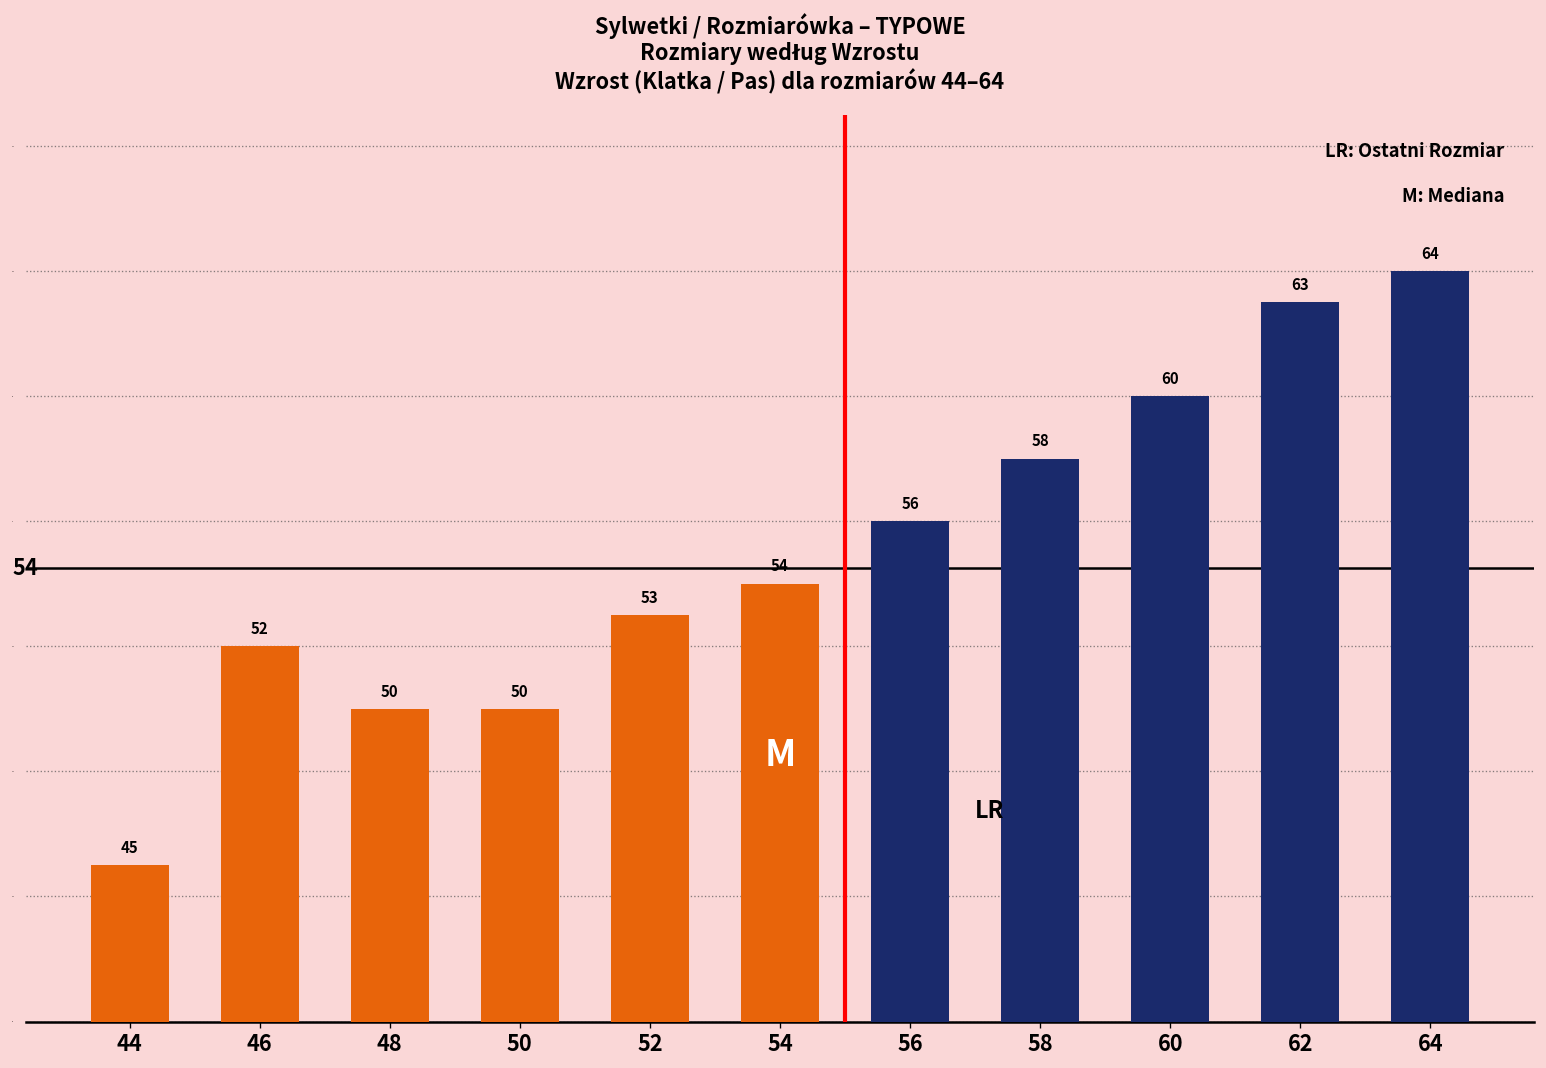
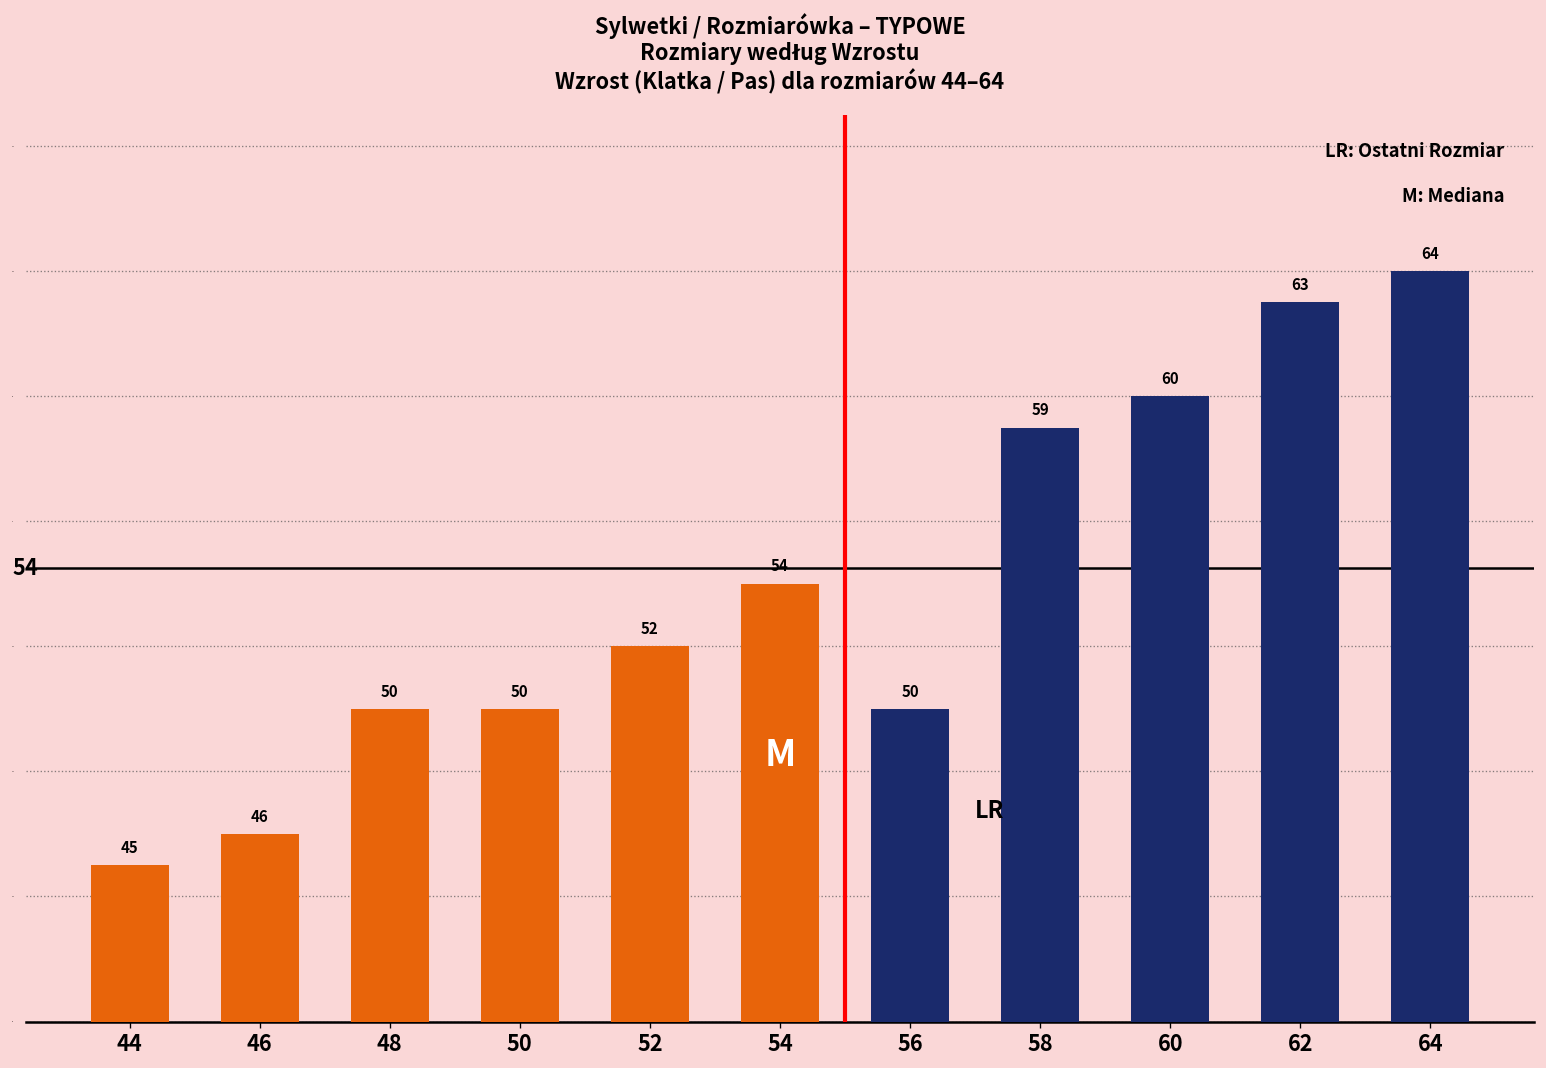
  {
    "44": 45,
-   "46": 52,
+   "46": 46,
    "48": 50,
    "50": 50,
-   "52": 53,
+   "52": 52,
    "54": 54,
-   "56": 56,
-   "58": 58,
+   "56": 50,
+   "58": 59,
    "60": 60,
    "62": 63,
    "64": 64
  }
